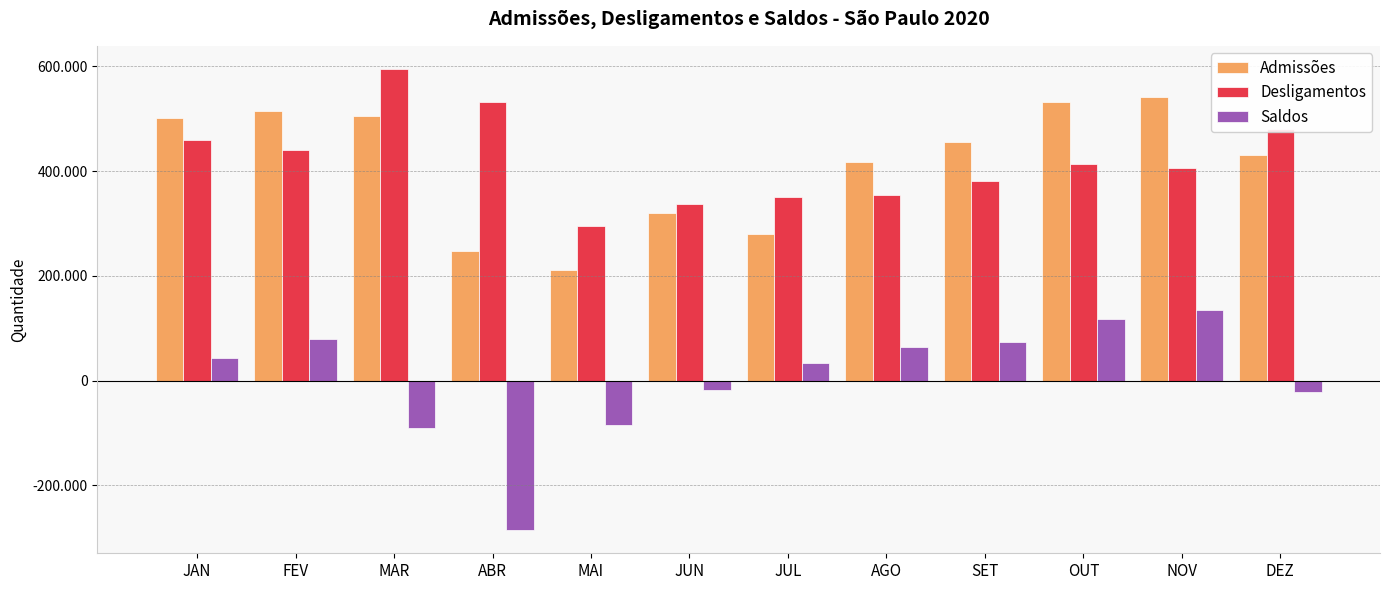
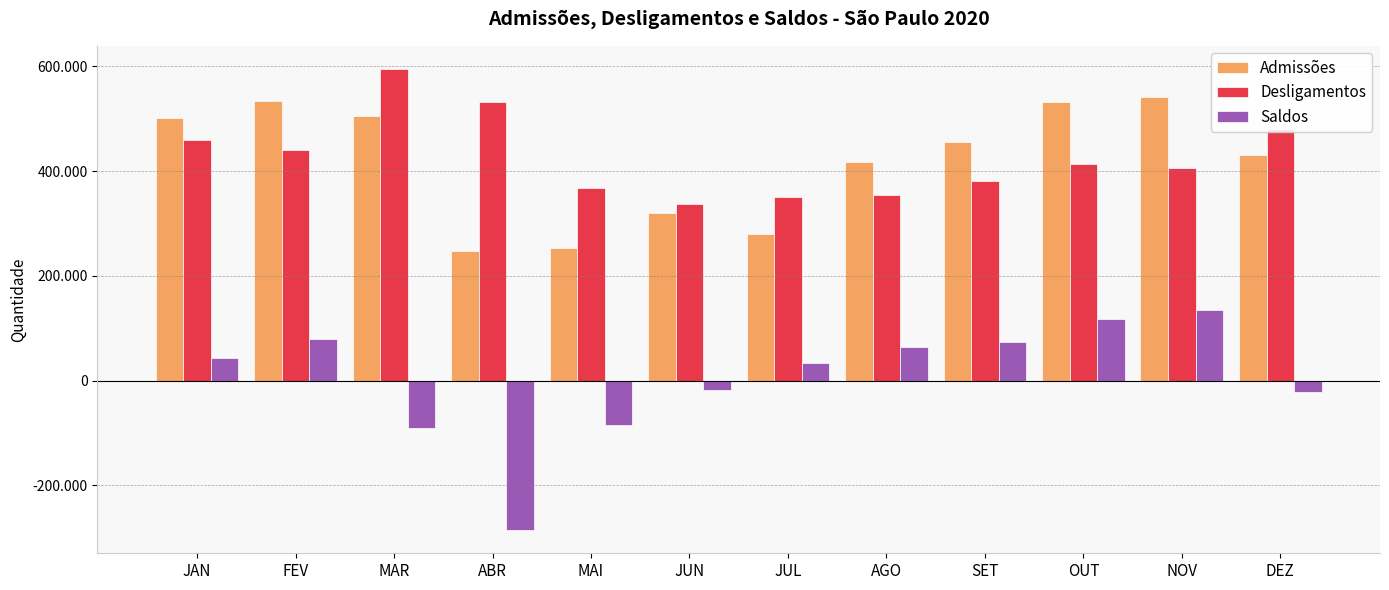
  {
    "Admissões": {
      "JAN": 500,
-     "FEV": 520,
+     "FEV": 530,
      "MAR": 500,
      "ABR": 250,
-     "MAI": 210,
+     "MAI": 250,
      "JUN": 320,
      "JUL": 280,
      "AGO": 420,
      "SET": 460,
      "OUT": 530,
      "NOV": 540,
      "DEZ": 430
    },
    "Desligamentos": {
      "JAN": 460,
      "FEV": 440,
      "MAR": 600,
      "ABR": 530,
-     "MAI": 300,
+     "MAI": 370,
      "JUN": 340,
      "JUL": 350,
      "AGO": 350,
      "SET": 380,
      "OUT": 410,
      "NOV": 410
    },
    "Saldos": {
      "JAN": 40,
      "FEV": 80,
      "MAR": -90,
      "ABR": -290,
      "MAI": -80,
      "JUN": -20,
      "JUL": 30,
      "AGO": 60,
      "SET": 70,
      "OUT": 120,
      "NOV": 140,
      "DEZ": -20
    }
  }
